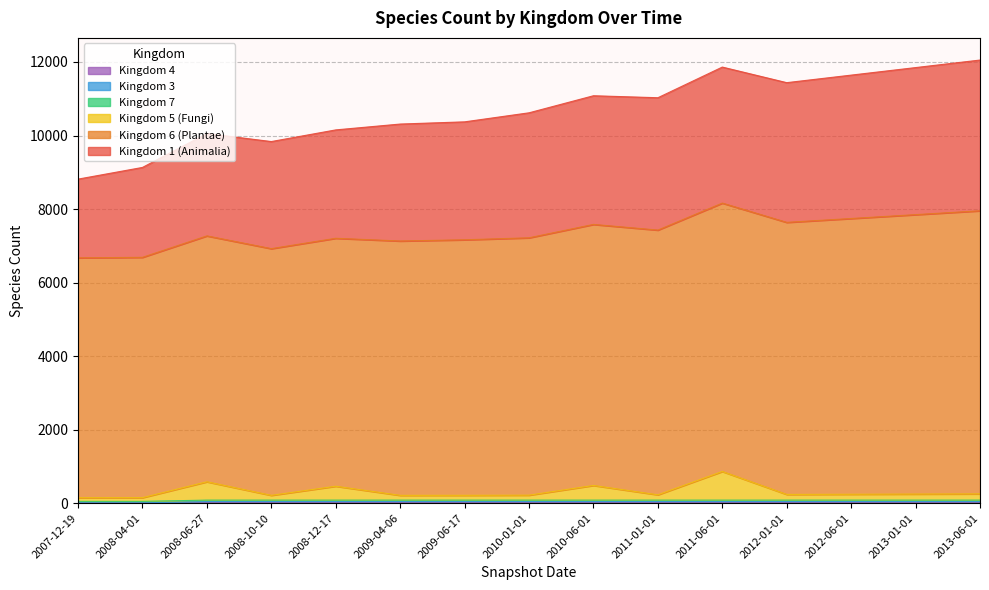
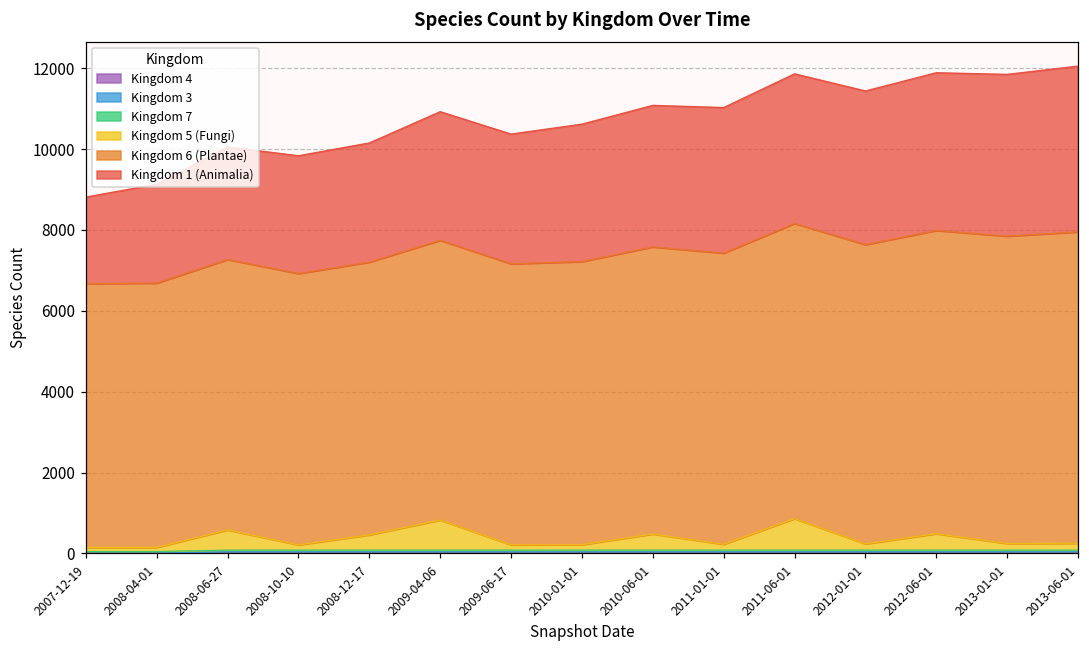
  {
    "Kingdom 5 (Fungi)": {
      "2007-12-19": 100,
      "2008-04-01": 100,
      "2008-06-27": 500,
      "2008-10-10": 100,
      "2008-12-17": 400,
-     "2009-04-06": 100,
+     "2009-04-06": 700,
      "2009-06-17": 100,
      "2010-01-01": 100,
      "2010-06-01": 400,
      "2011-01-01": 100,
      "2011-06-01": 800,
      "2012-01-01": 200,
-     "2012-06-01": 200,
+     "2012-06-01": 400,
      "2013-01-01": 200,
      "2013-06-01": 200
    }
  }
